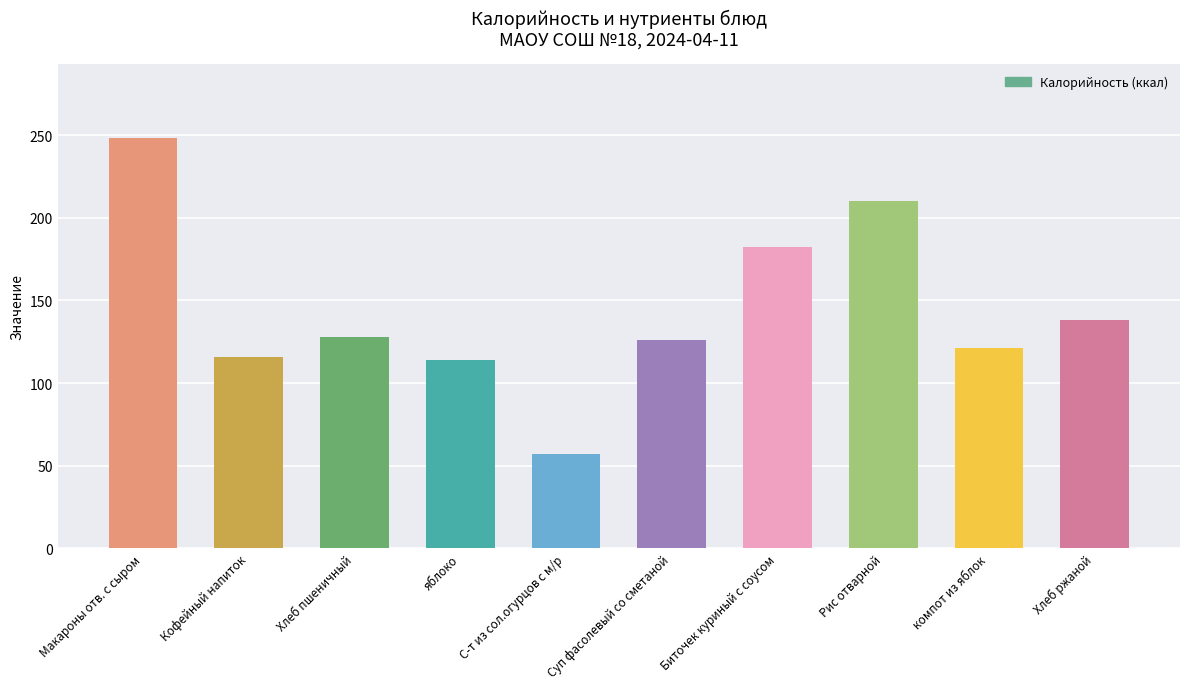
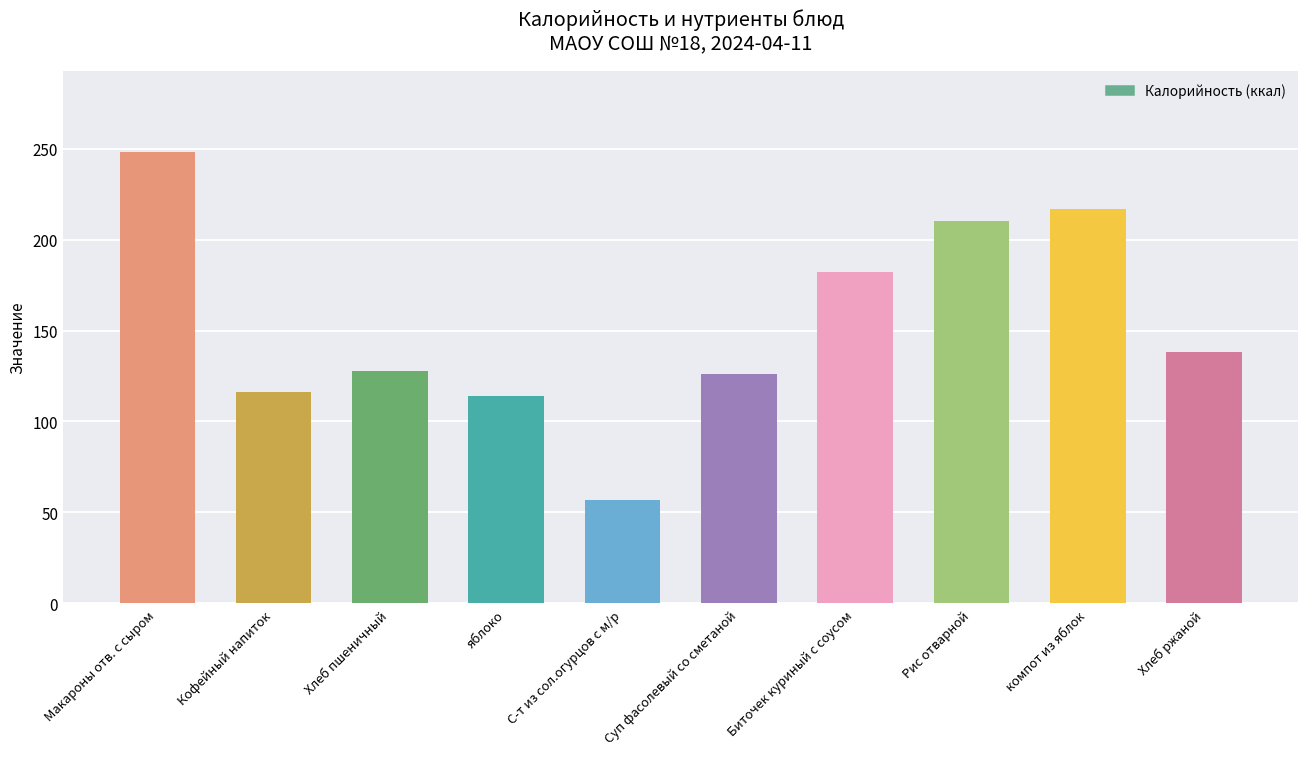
  {
    "Макароны отв. с сыром": 248,
    "Кофейный напиток": 116,
    "Хлеб пшеничный": 128,
    "яблоко": 114,
    "С-т из сол.огурцов с м/р": 57,
    "Суп фасолевый со сметаной": 126,
    "Биточек куриный с соусом": 182,
    "Рис отварной": 210,
-   "компот из яблок": 121,
+   "компот из яблок": 217,
    "Хлеб ржаной": 138
  }
